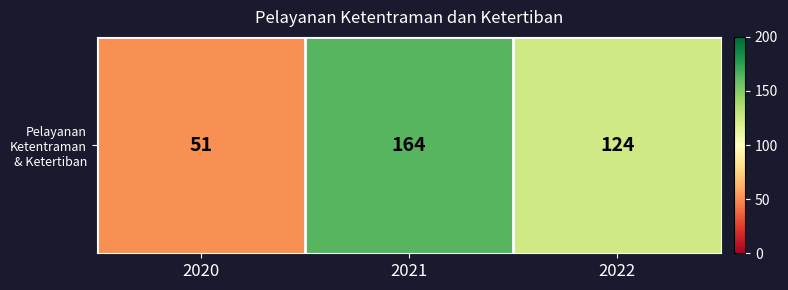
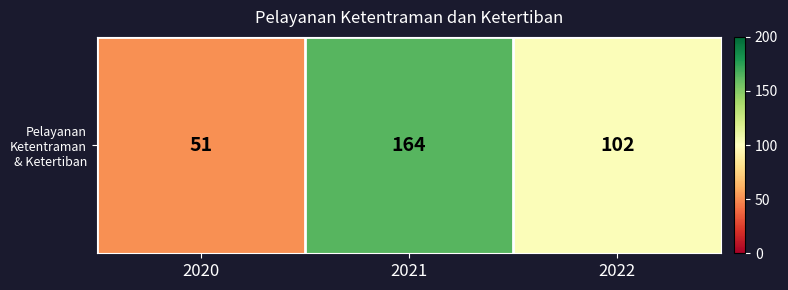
  {
    "Pelayanan Ketentraman & Ketertiban": {
      "2020": 51,
      "2021": 164,
-     "2022": 124
+     "2022": 102
    }
  }
